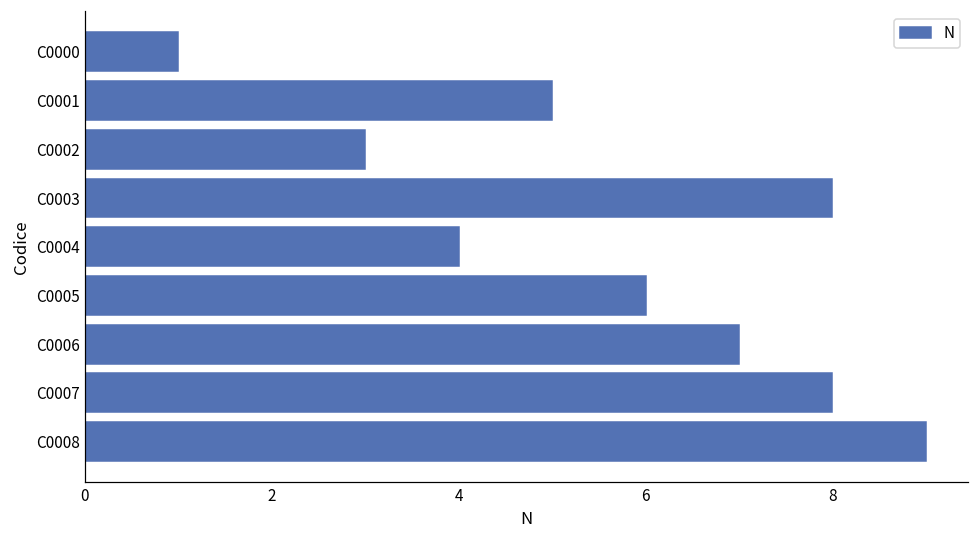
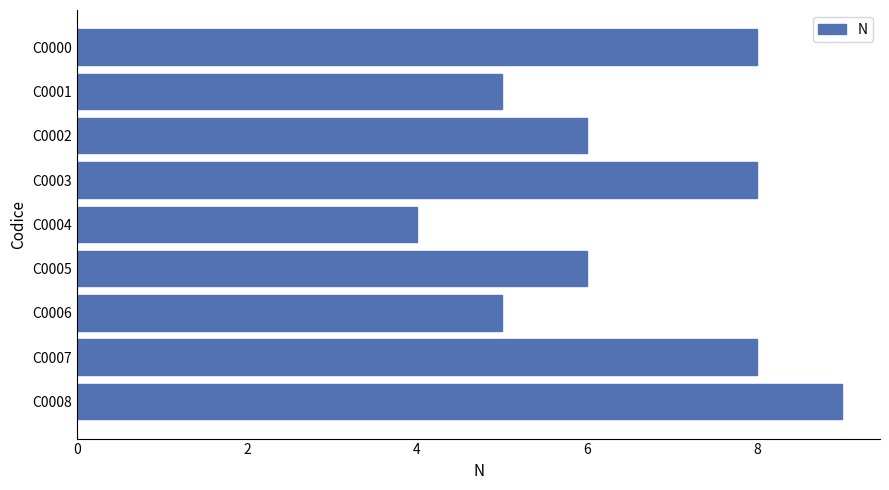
  {
-   "C0000": 1,
+   "C0000": 8,
    "C0001": 5,
-   "C0002": 3,
+   "C0002": 6,
    "C0003": 8,
    "C0004": 4,
    "C0005": 6,
-   "C0006": 7,
+   "C0006": 5,
    "C0007": 8,
    "C0008": 9
  }
